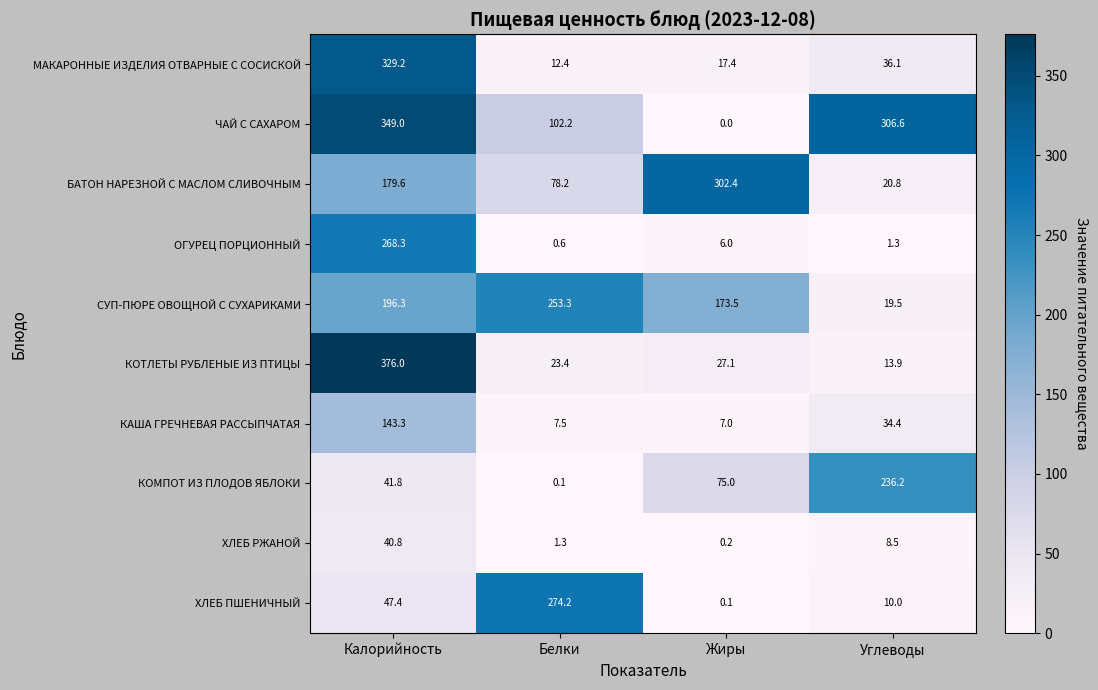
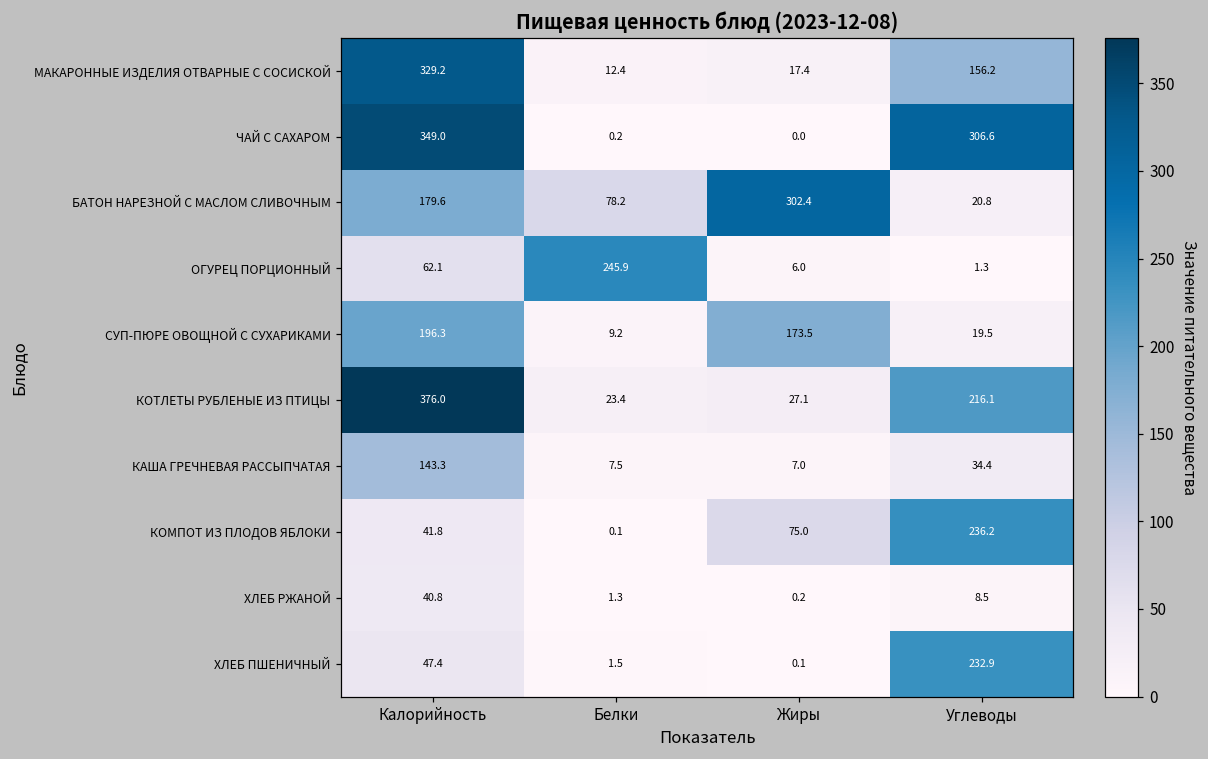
  {
    "МАКАРОННЫЕ ИЗДЕЛИЯ ОТВАРНЫЕ С СОСИСКОЙ": {
      "Калорийность": 329.2,
      "Белки": 12.4,
      "Жиры": 17.4,
-     "Углеводы": 36.1
+     "Углеводы": 156.2
    },
    "ЧАЙ С САХАРОМ": {
      "Калорийность": 349.0,
-     "Белки": 102.2,
+     "Белки": 0.2,
      "Жиры": 0.0,
      "Углеводы": 306.6
    },
    "БАТОН НАРЕЗНОЙ С МАСЛОМ СЛИВОЧНЫМ": {
      "Калорийность": 179.6,
      "Белки": 78.2,
      "Жиры": 302.4,
      "Углеводы": 20.8
    },
    "ОГУРЕЦ ПОРЦИОННЫЙ": {
-     "Калорийность": 268.3,
-     "Белки": 0.6,
+     "Калорийность": 62.1,
+     "Белки": 245.9,
      "Жиры": 6.0,
      "Углеводы": 1.3
    },
    "СУП-ПЮРЕ ОВОЩНОЙ С СУХАРИКАМИ": {
      "Калорийность": 196.3,
-     "Белки": 253.3,
+     "Белки": 9.2,
      "Жиры": 173.5,
      "Углеводы": 19.5
    },
    "КОТЛЕТЫ РУБЛЕНЫЕ ИЗ ПТИЦЫ": {
      "Калорийность": 376.0,
      "Белки": 23.4,
      "Жиры": 27.1,
-     "Углеводы": 13.9
+     "Углеводы": 216.1
    },
    "КАША ГРЕЧНЕВАЯ РАССЫПЧАТАЯ": {
      "Калорийность": 143.3,
      "Белки": 7.5,
      "Жиры": 7.0,
      "Углеводы": 34.4
    },
    "КОМПОТ ИЗ ПЛОДОВ ЯБЛОКИ": {
      "Калорийность": 41.8,
      "Белки": 0.1,
      "Жиры": 75.0,
      "Углеводы": 236.2
    },
    "ХЛЕБ РЖАНОЙ": {
      "Калорийность": 40.8,
      "Белки": 1.3,
      "Жиры": 0.2,
      "Углеводы": 8.5
    },
    "ХЛЕБ ПШЕНИЧНЫЙ": {
      "Калорийность": 47.4,
-     "Белки": 274.2,
+     "Белки": 1.5,
      "Жиры": 0.1,
-     "Углеводы": 10.0
+     "Углеводы": 232.9
    }
  }
